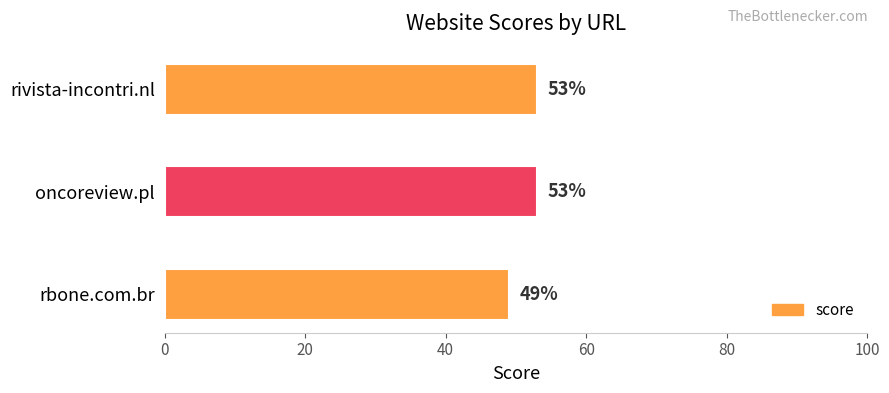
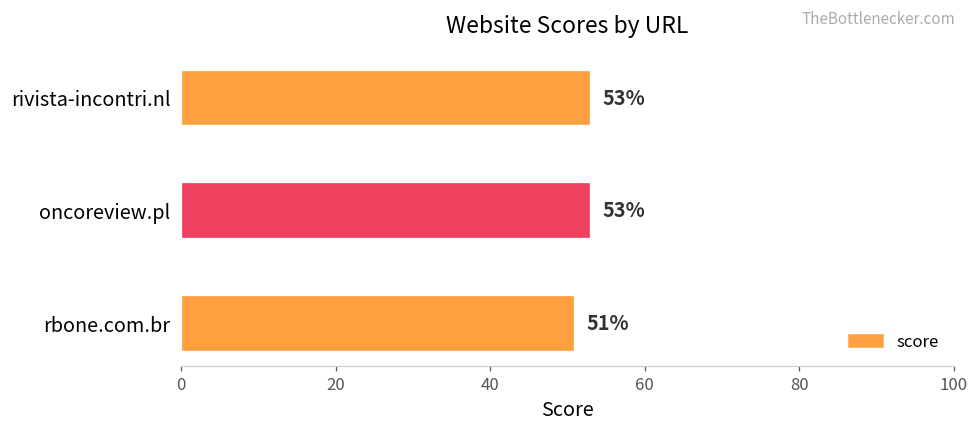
  {
    "rivista-incontri.nl": "53%",
    "oncoreview.pl": "53%",
-   "rbone.com.br": "49%"
+   "rbone.com.br": "51%"
  }
